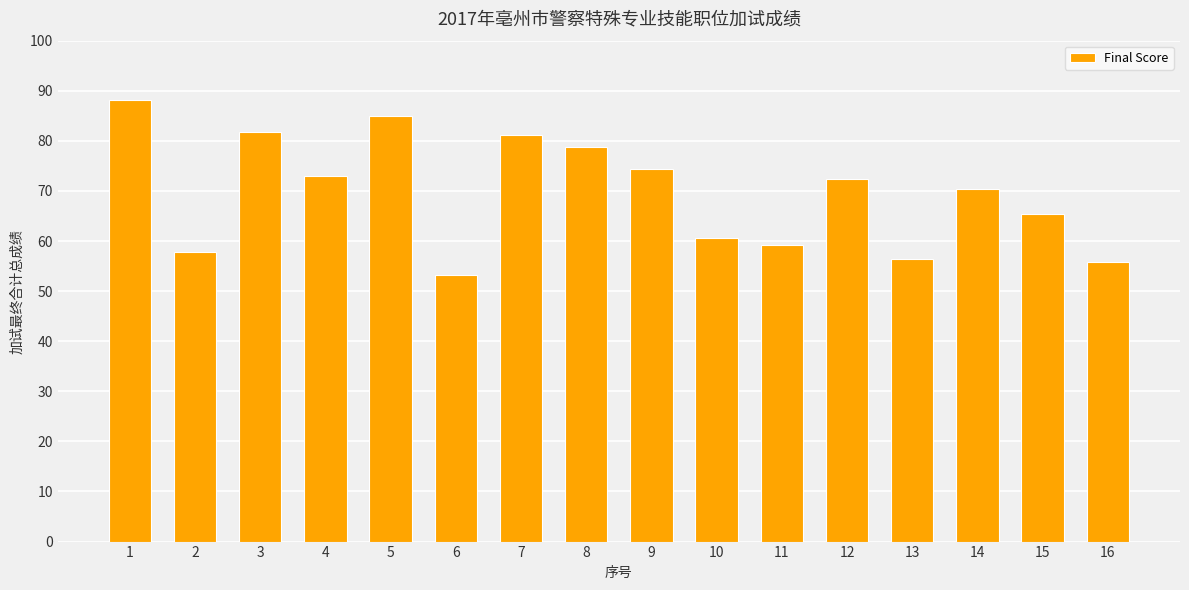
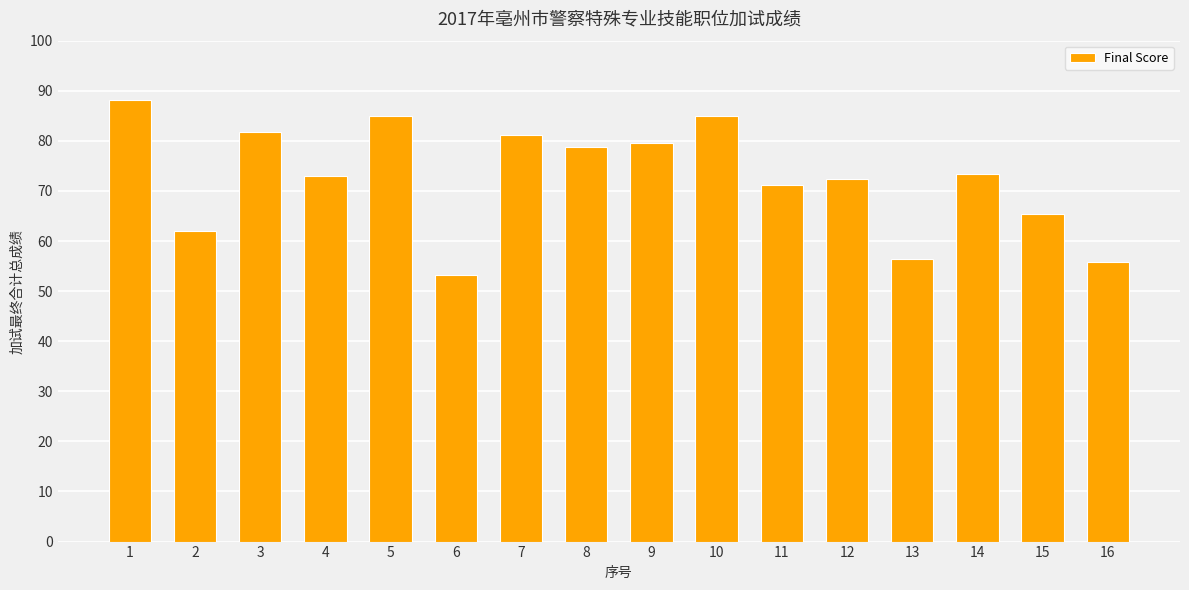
  {
    "1": 88,
-   "2": 58,
+   "2": 62,
    "3": 82,
    "4": 73,
    "5": 85,
    "6": 53,
    "7": 81,
    "8": 79,
-   "9": 74,
-   "10": 61,
-   "11": 59,
+   "9": 79,
+   "10": 85,
+   "11": 71,
    "12": 72,
    "13": 57,
-   "14": 70,
+   "14": 73,
    "15": 65,
    "16": 56
  }
